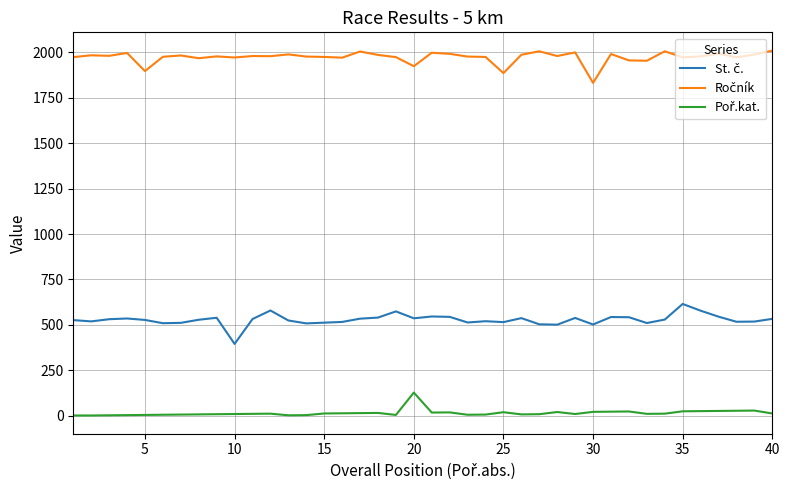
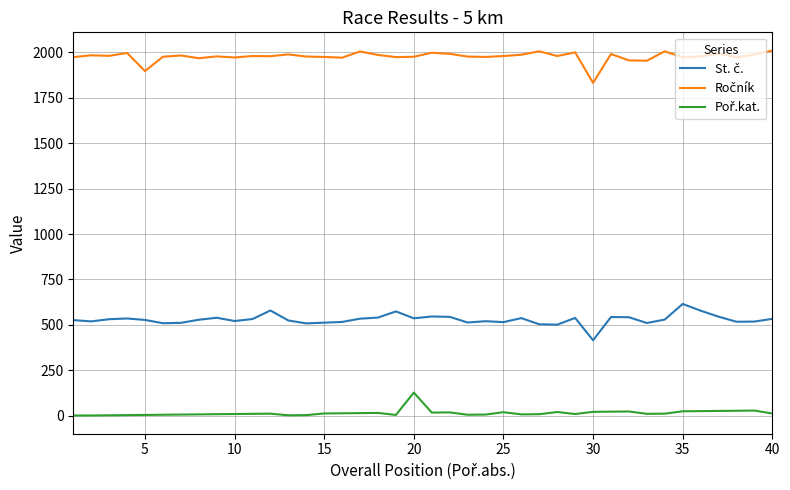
  {
    "St. č.": {
      "5": 530,
-     "10": 400,
+     "10": 520,
      "15": 510,
      "20": 540,
      "25": 520,
-     "30": 500,
+     "30": 420,
      "35": 620,
      "40": 530
    },
    "Ročník": {
      "5": 1900,
      "10": 1970,
      "15": 1980,
-     "20": 1920,
-     "25": 1890,
+     "20": 1980,
+     "25": 1980,
      "30": 1830,
      "40": 2010
    },
    "Poř.kat.": {
      "5": 0,
      "10": 10,
      "15": 10,
      "20": 130,
      "25": 20,
      "30": 20,
      "35": 20,
      "40": 10
    }
  }
